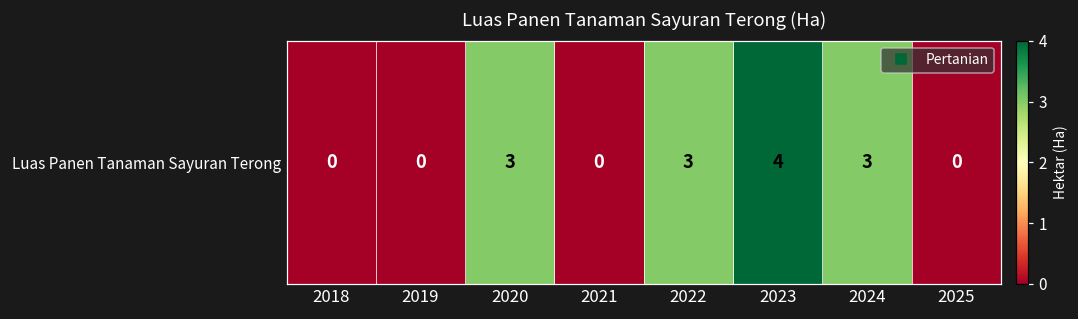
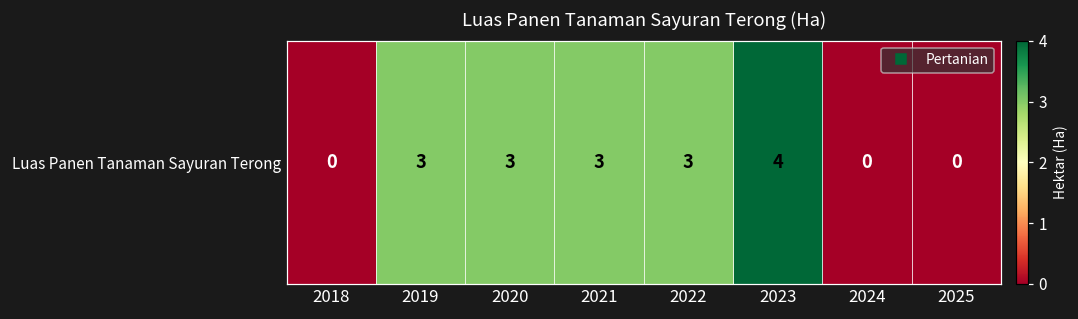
  {
    "Luas Panen Tanaman Sayuran Terong": {
      "2018": 0,
-     "2019": 0,
+     "2019": 3,
      "2020": 3,
-     "2021": 0,
+     "2021": 3,
      "2022": 3,
      "2023": 4,
-     "2024": 3,
+     "2024": 0,
      "2025": 0
    }
  }
